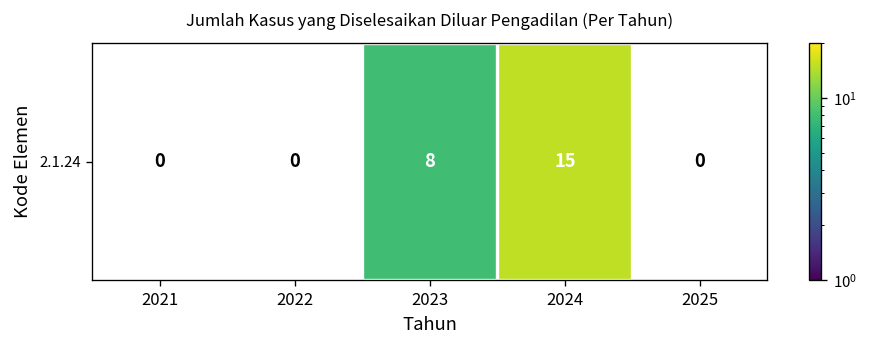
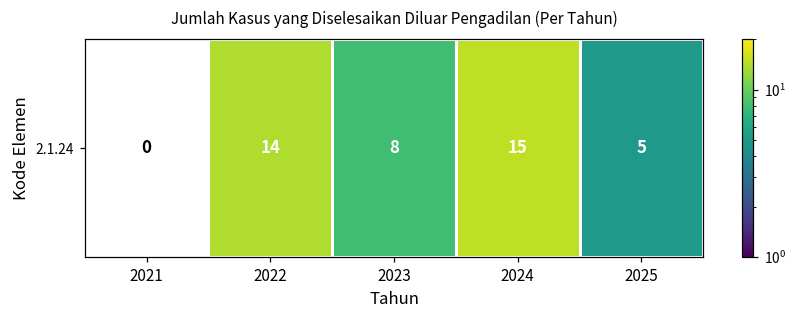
  {
    "2.1.24": {
      "2021": 0,
-     "2022": 0,
+     "2022": 14,
      "2023": 8,
      "2024": 15,
-     "2025": 0
+     "2025": 5
    }
  }
